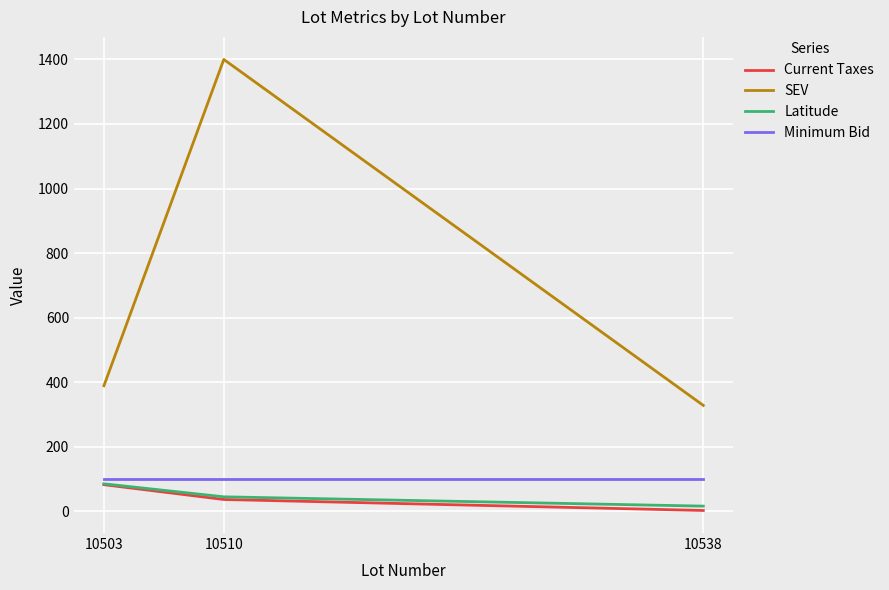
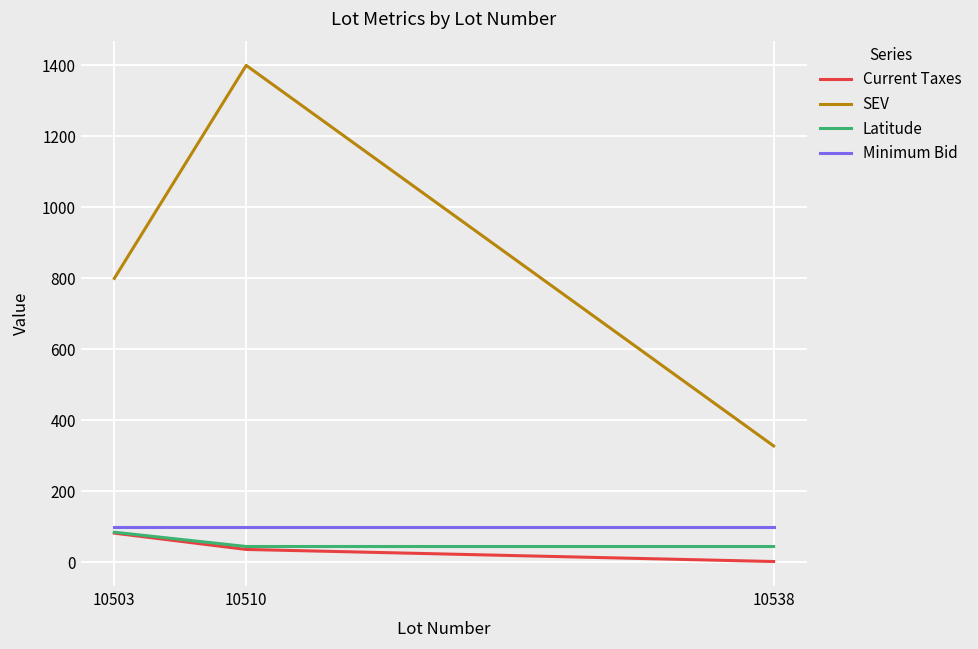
  {
    "Current Taxes": {
      "10510": 40,
      "10538": 0
    },
    "SEV": {
-     "10503": 390,
+     "10503": 800,
      "10510": 1400,
      "10538": 330
    },
    "Latitude": {
      "10510": 40,
-     "10538": 20
+     "10538": 40
    },
    "Minimum Bid": {
      "10503": 100,
      "10510": 100,
      "10538": 100
    }
  }
